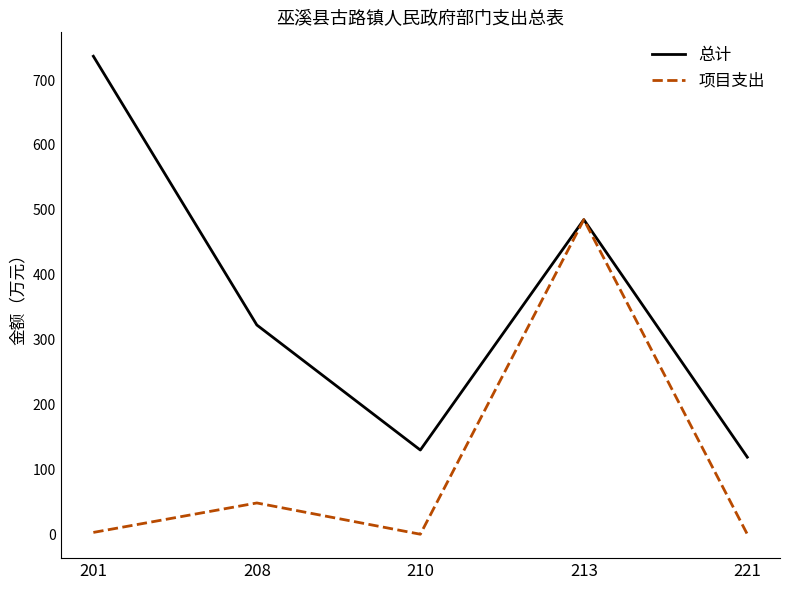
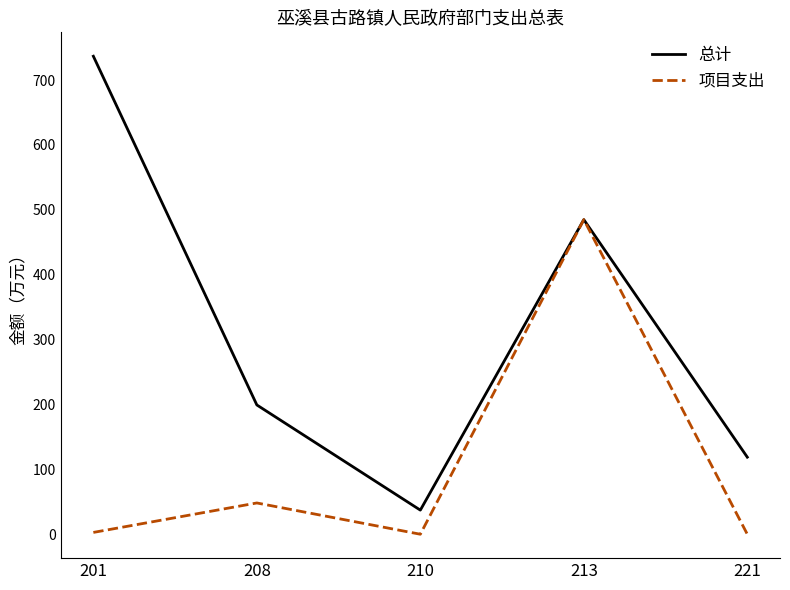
  {
    "总计": {
      "201": 740,
-     "208": 320,
-     "210": 130,
+     "208": 200,
+     "210": 40,
      "221": 120
    },
    "项目支出": {
      "201": 0,
      "208": 50,
      "210": 0,
      "221": 0
    }
  }
